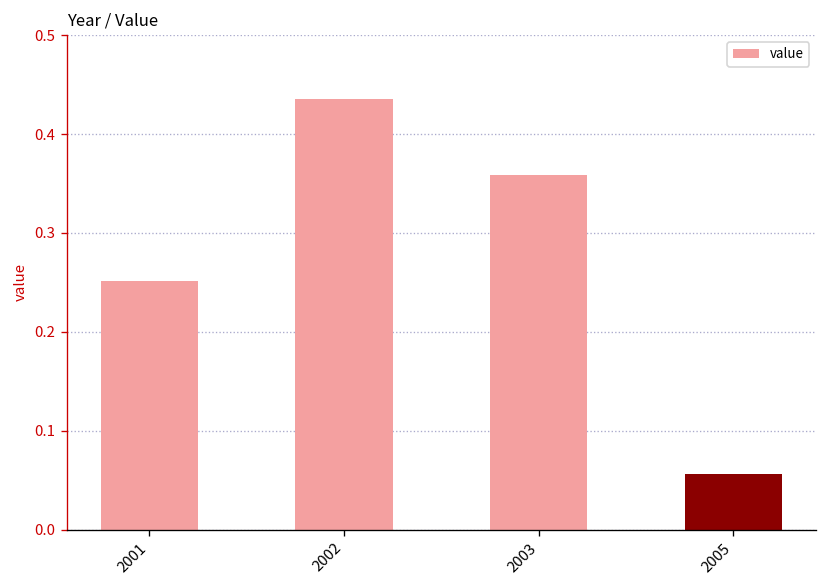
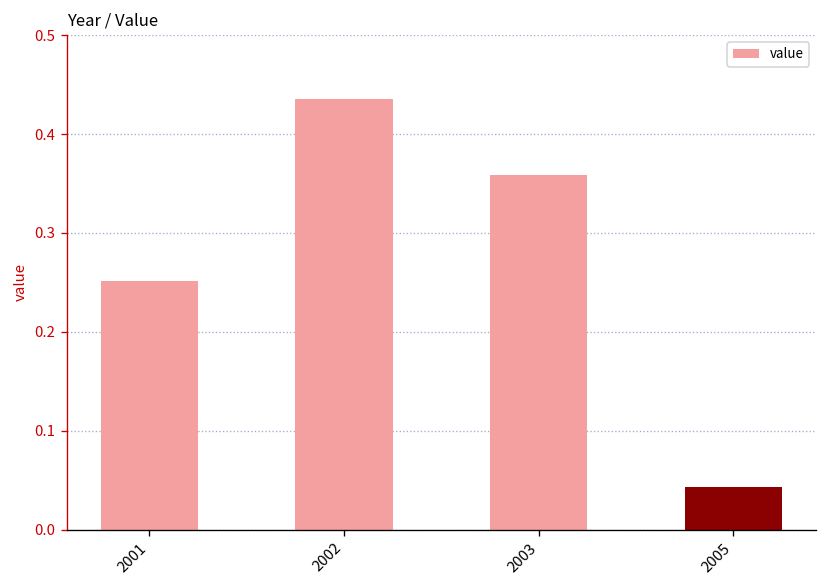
  {
    "2001": 0.25,
    "2002": 0.44,
    "2003": 0.36,
-   "2005": 0.06
+   "2005": 0.04
  }
